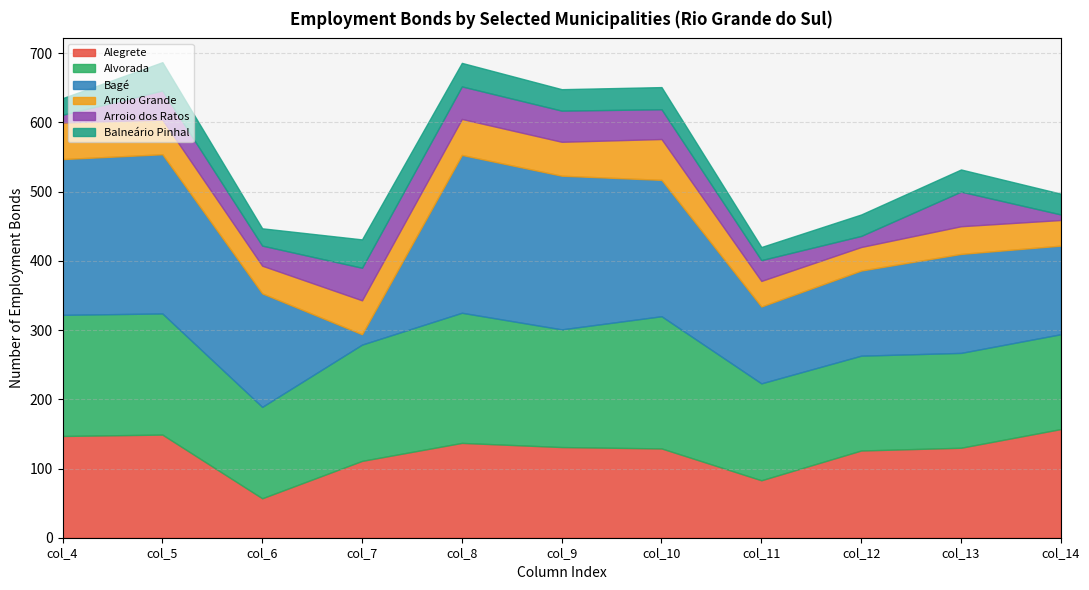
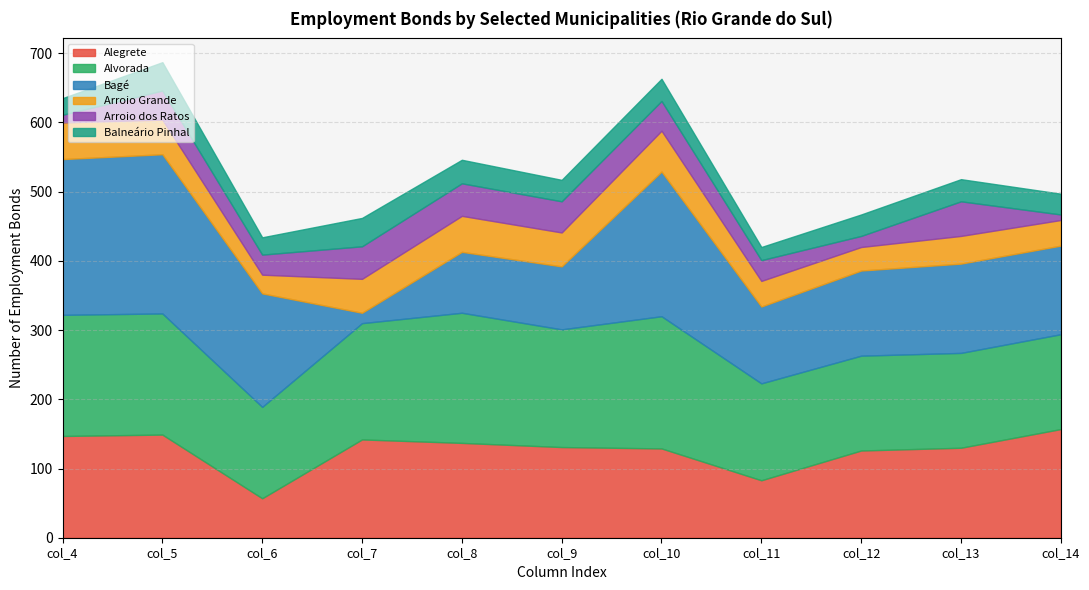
  {
    "Alegrete": {
      "col_4": 150,
      "col_5": 150,
      "col_6": 60,
-     "col_7": 110,
+     "col_7": 140,
      "col_8": 140,
      "col_9": 130,
      "col_10": 130,
      "col_11": 80,
      "col_12": 130,
      "col_13": 130,
      "col_14": 160
    },
    "Bagé": {
      "col_4": 230,
      "col_5": 230,
      "col_6": 160,
      "col_7": 20,
-     "col_8": 230,
-     "col_9": 220,
-     "col_10": 200,
+     "col_8": 90,
+     "col_9": 90,
+     "col_10": 210,
      "col_11": 110,
      "col_12": 120,
-     "col_13": 140,
+     "col_13": 130,
      "col_14": 130
    },
    "Arroio Grande": {
      "col_4": 50,
-     "col_6": 40,
+     "col_6": 30,
      "col_7": 50,
      "col_8": 50,
      "col_9": 50,
      "col_10": 60,
      "col_11": 40,
      "col_12": 30,
      "col_13": 40,
      "col_14": 40
    },
    "Arroio dos Ratos": {
      "col_4": 10,
      "col_6": 30,
      "col_7": 50,
      "col_8": 50,
      "col_9": 50,
      "col_10": 40,
      "col_11": 30,
      "col_12": 20,
      "col_13": 50,
      "col_14": 10
    }
  }
